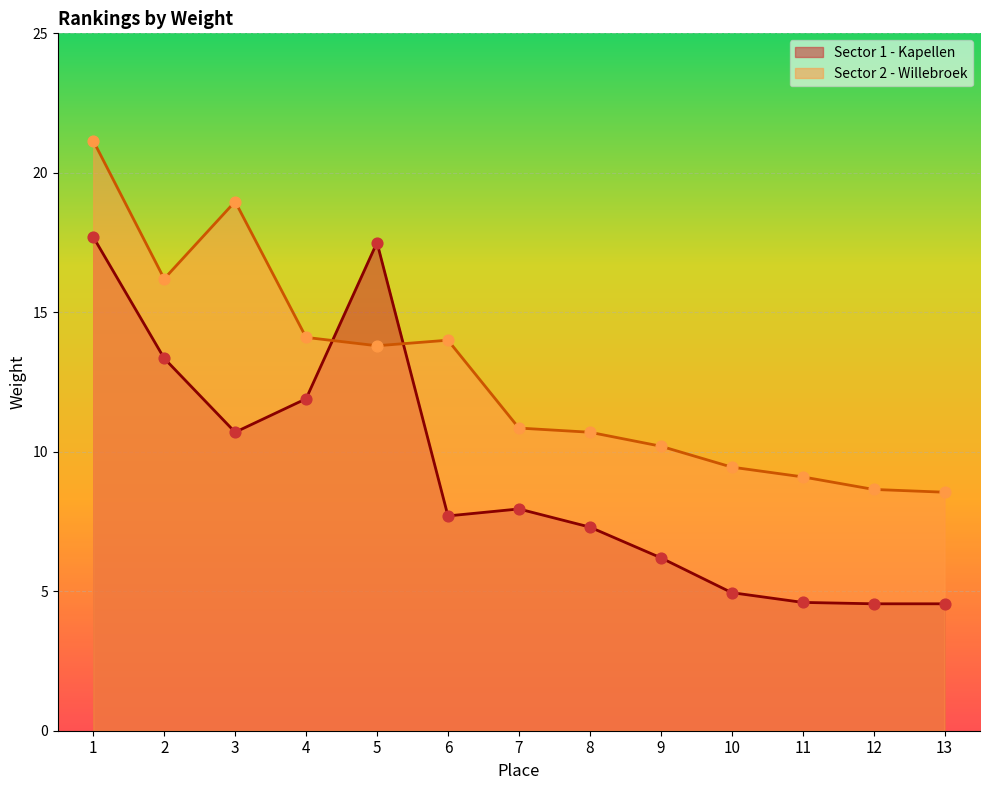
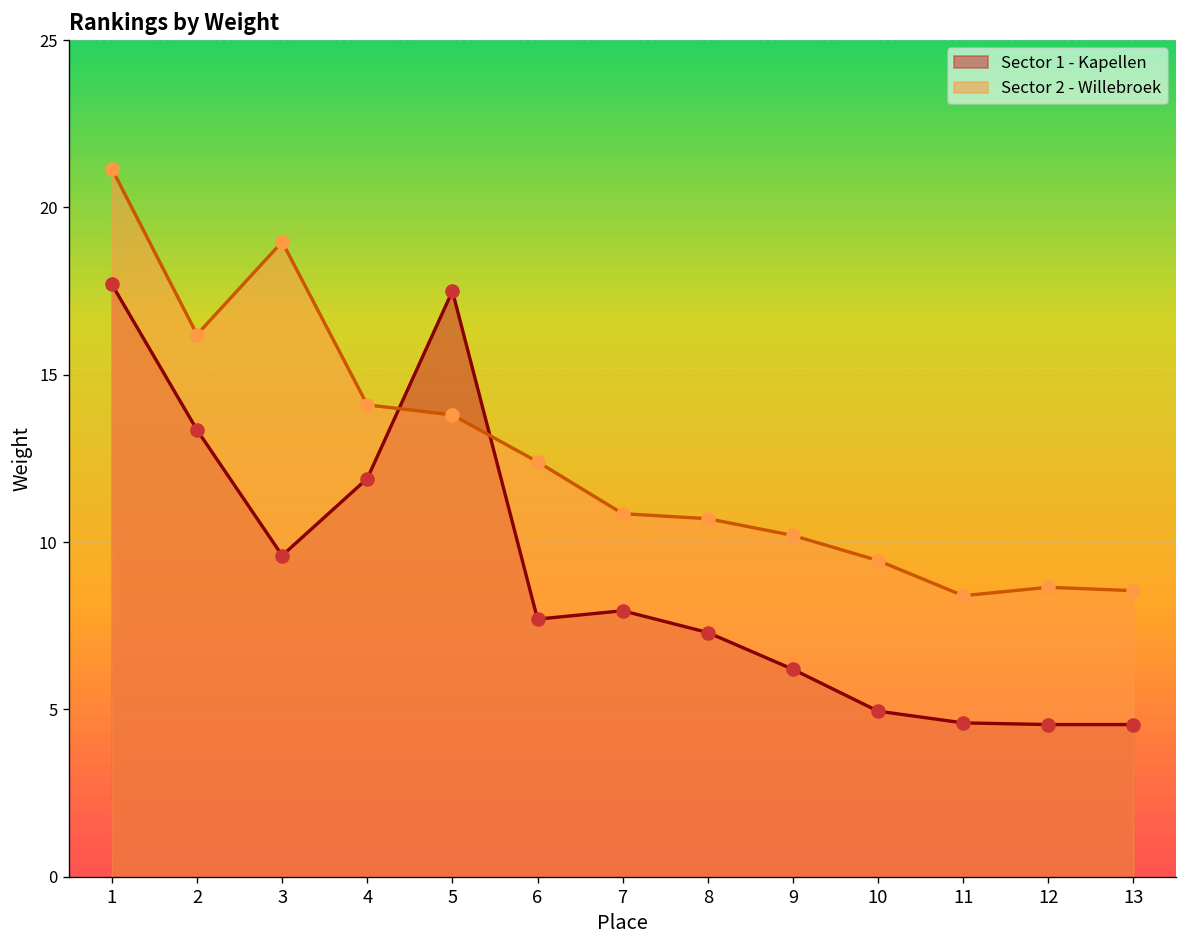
  {
    "Sector 1 - Kapellen": {
      "1": 17.7,
      "2": 13.4,
-     "3": 10.7,
+     "3": 9.6,
      "4": 11.9,
      "5": 17.5,
      "6": 7.7,
      "7": 8.0,
      "8": 7.3,
      "9": 6.2,
      "10": 5.0,
      "11": 4.6,
      "12": 4.6,
      "13": 4.6
    },
    "Sector 2 - Willebroek": {
      "1": 21.2,
      "2": 16.2,
      "3": 19.0,
      "4": 14.1,
      "5": 13.8,
-     "6": 14.0,
+     "6": 12.4,
      "7": 10.9,
      "8": 10.7,
      "9": 10.2,
      "10": 9.5,
-     "11": 9.1,
+     "11": 8.4,
      "12": 8.7,
      "13": 8.6
    }
  }
